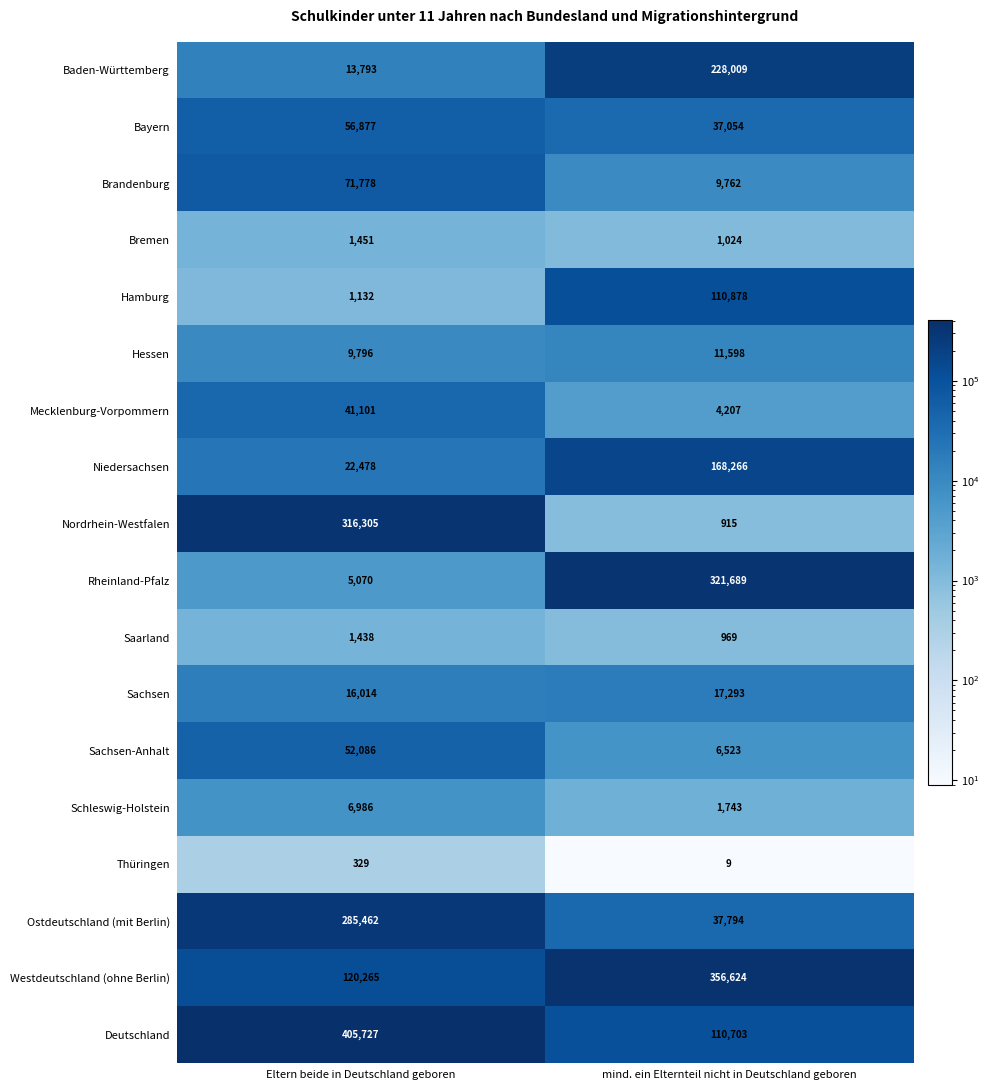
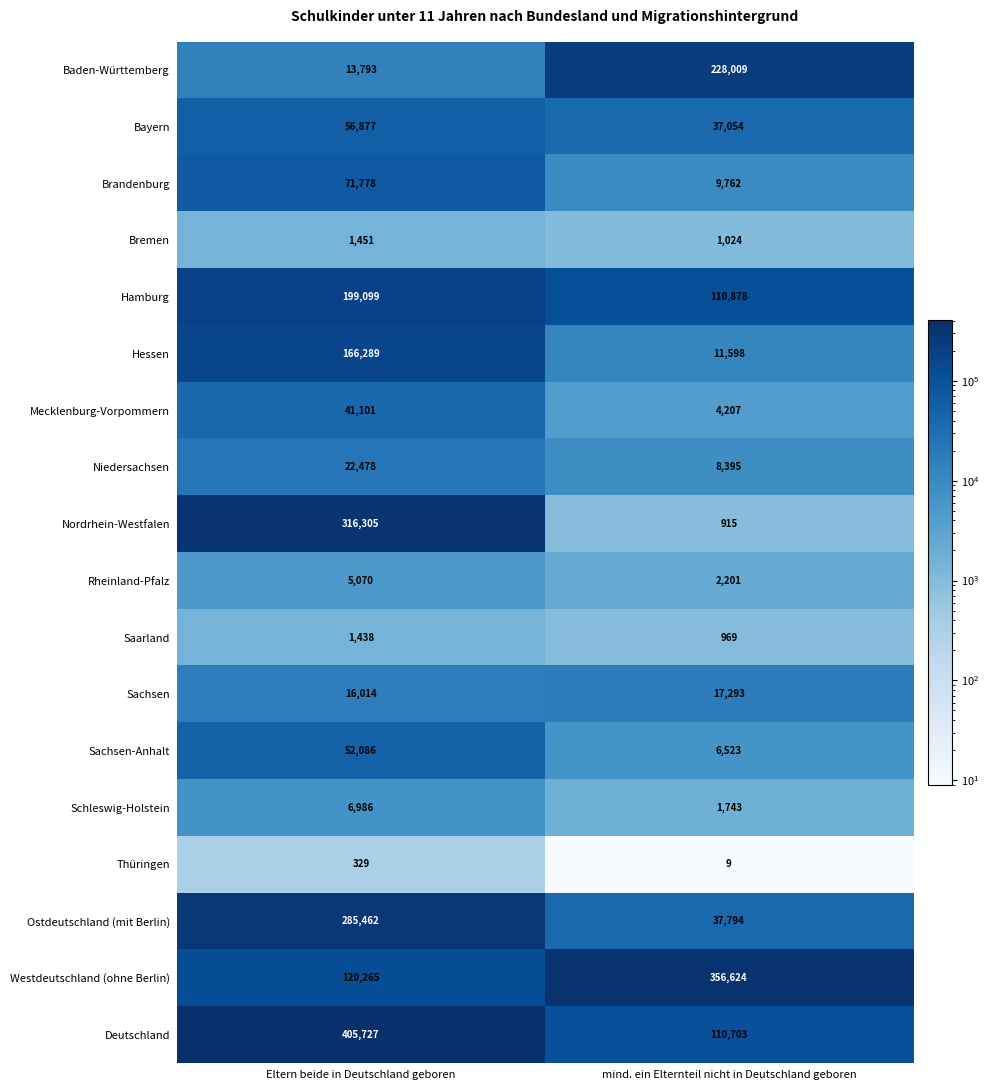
  {
    "Baden-Württemberg": {
      "Eltern beide in Deutschland geboren": "13,793",
      "mind. ein Elternteil nicht in Deutschland geboren": "228,009"
    },
    "Bayern": {
      "Eltern beide in Deutschland geboren": "56,877",
      "mind. ein Elternteil nicht in Deutschland geboren": "37,054"
    },
    "Brandenburg": {
      "Eltern beide in Deutschland geboren": "71,778",
      "mind. ein Elternteil nicht in Deutschland geboren": "9,762"
    },
    "Bremen": {
      "Eltern beide in Deutschland geboren": "1,451",
      "mind. ein Elternteil nicht in Deutschland geboren": "1,024"
    },
    "Hamburg": {
-     "Eltern beide in Deutschland geboren": "1,132",
+     "Eltern beide in Deutschland geboren": "199,099",
      "mind. ein Elternteil nicht in Deutschland geboren": "110,878"
    },
    "Hessen": {
-     "Eltern beide in Deutschland geboren": "9,796",
+     "Eltern beide in Deutschland geboren": "166,289",
      "mind. ein Elternteil nicht in Deutschland geboren": "11,598"
    },
    "Mecklenburg-Vorpommern": {
      "Eltern beide in Deutschland geboren": "41,101",
      "mind. ein Elternteil nicht in Deutschland geboren": "4,207"
    },
    "Niedersachsen": {
      "Eltern beide in Deutschland geboren": "22,478",
-     "mind. ein Elternteil nicht in Deutschland geboren": "168,266"
+     "mind. ein Elternteil nicht in Deutschland geboren": "8,395"
    },
    "Nordrhein-Westfalen": {
      "Eltern beide in Deutschland geboren": "316,305",
      "mind. ein Elternteil nicht in Deutschland geboren": "915"
    },
    "Rheinland-Pfalz": {
      "Eltern beide in Deutschland geboren": "5,070",
-     "mind. ein Elternteil nicht in Deutschland geboren": "321,689"
+     "mind. ein Elternteil nicht in Deutschland geboren": "2,201"
    },
    "Saarland": {
      "Eltern beide in Deutschland geboren": "1,438",
      "mind. ein Elternteil nicht in Deutschland geboren": "969"
    },
    "Sachsen": {
      "Eltern beide in Deutschland geboren": "16,014",
      "mind. ein Elternteil nicht in Deutschland geboren": "17,293"
    },
    "Sachsen-Anhalt": {
      "Eltern beide in Deutschland geboren": "52,086",
      "mind. ein Elternteil nicht in Deutschland geboren": "6,523"
    },
    "Schleswig-Holstein": {
      "Eltern beide in Deutschland geboren": "6,986",
      "mind. ein Elternteil nicht in Deutschland geboren": "1,743"
    },
    "Thüringen": {
      "Eltern beide in Deutschland geboren": "329",
      "mind. ein Elternteil nicht in Deutschland geboren": "9"
    },
    "Ostdeutschland (mit Berlin)": {
      "Eltern beide in Deutschland geboren": "285,462",
      "mind. ein Elternteil nicht in Deutschland geboren": "37,794"
    },
    "Westdeutschland (ohne Berlin)": {
      "Eltern beide in Deutschland geboren": "120,265",
      "mind. ein Elternteil nicht in Deutschland geboren": "356,624"
    },
    "Deutschland": {
      "Eltern beide in Deutschland geboren": "405,727",
      "mind. ein Elternteil nicht in Deutschland geboren": "110,703"
    }
  }
